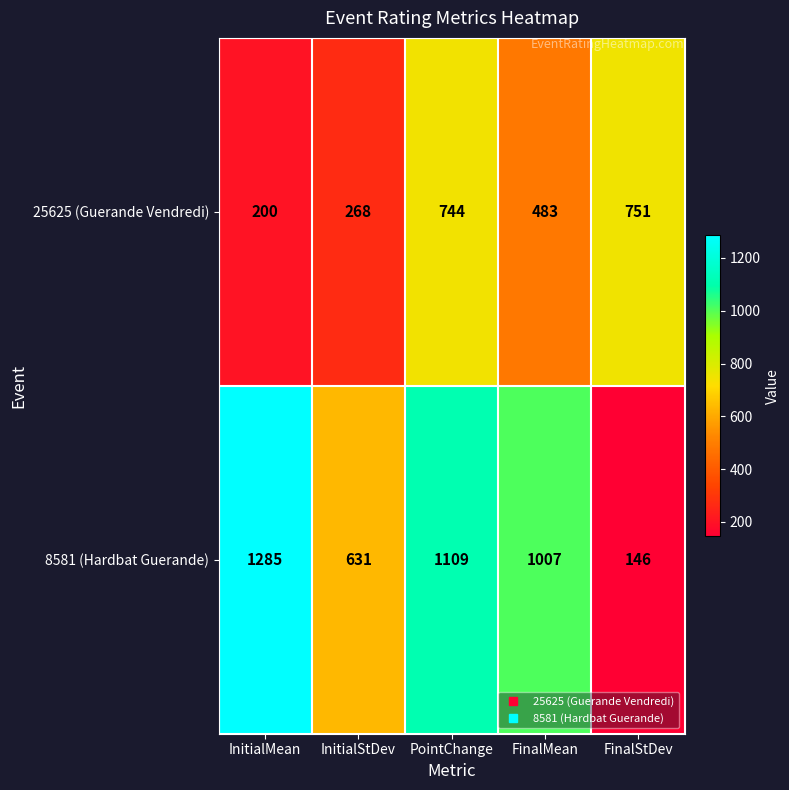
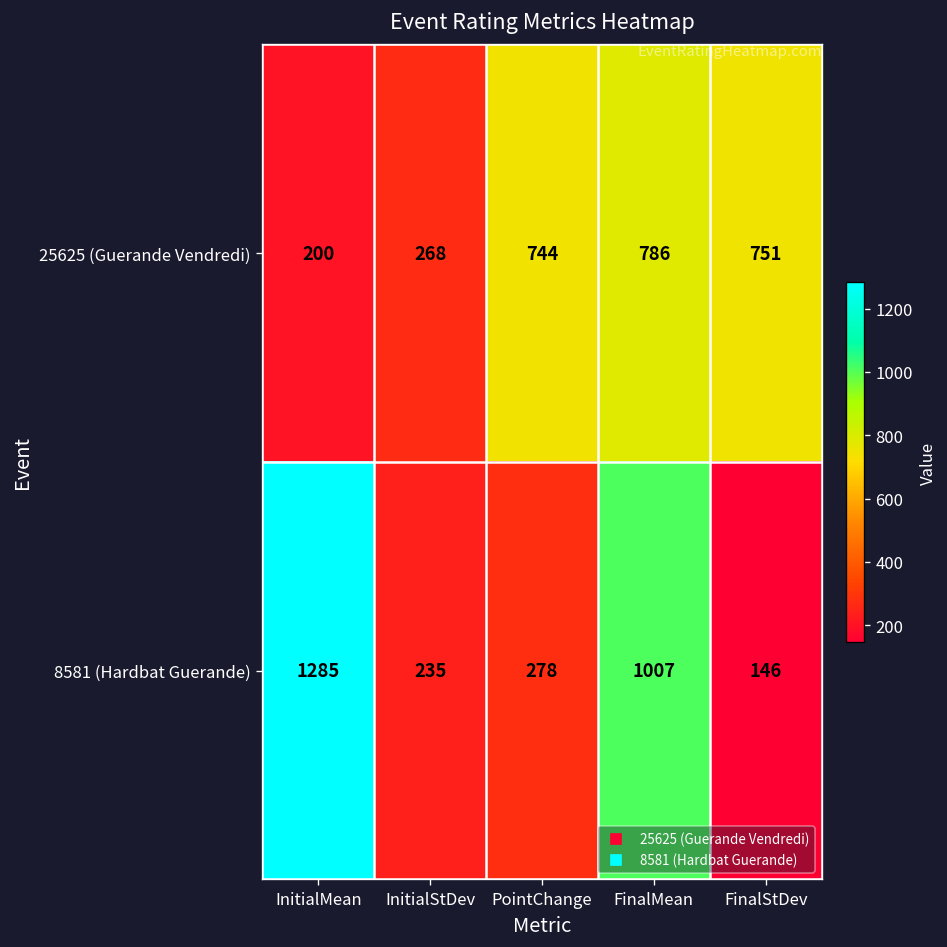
  {
    "25625 (Guerande Vendredi)": {
      "InitialMean": 200,
      "InitialStDev": 268,
      "PointChange": 744,
-     "FinalMean": 483
+     "FinalMean": 786
    },
    "8581 (Hardbat Guerande)": {
      "InitialMean": 1285,
-     "InitialStDev": 631,
-     "PointChange": 1109,
+     "InitialStDev": 235,
+     "PointChange": 278,
      "FinalMean": 1007,
      "FinalStDev": 146
    }
  }
